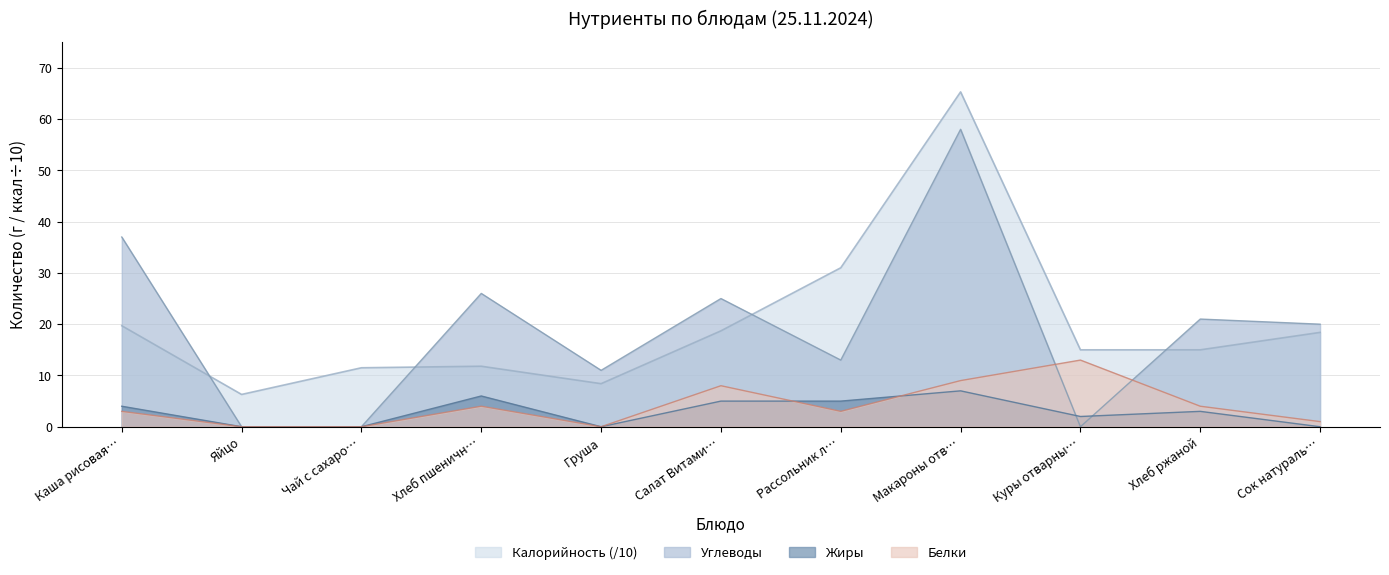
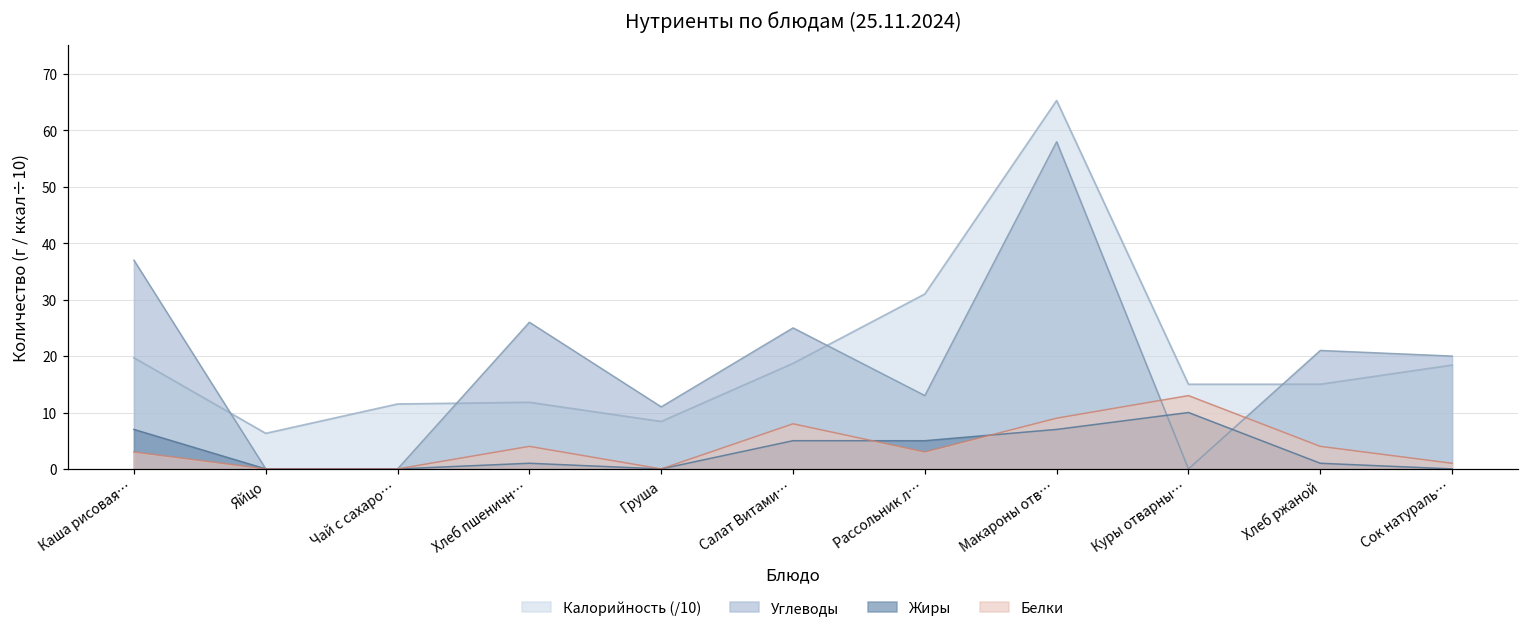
  {
    "Жиры": {
-     "Каша рисовая…": 4,
-     "Хлеб пшеничн…": 6,
+     "Каша рисовая…": 7,
+     "Хлеб пшеничн…": 1,
      "Салат Витами…": 5,
      "Рассольник л…": 5,
      "Макароны отв…": 7,
-     "Куры отварны…": 2,
-     "Хлеб ржаной": 3,
+     "Куры отварны…": 10,
+     "Хлеб ржаной": 1,
      "Сок натураль…": 0
    }
  }
